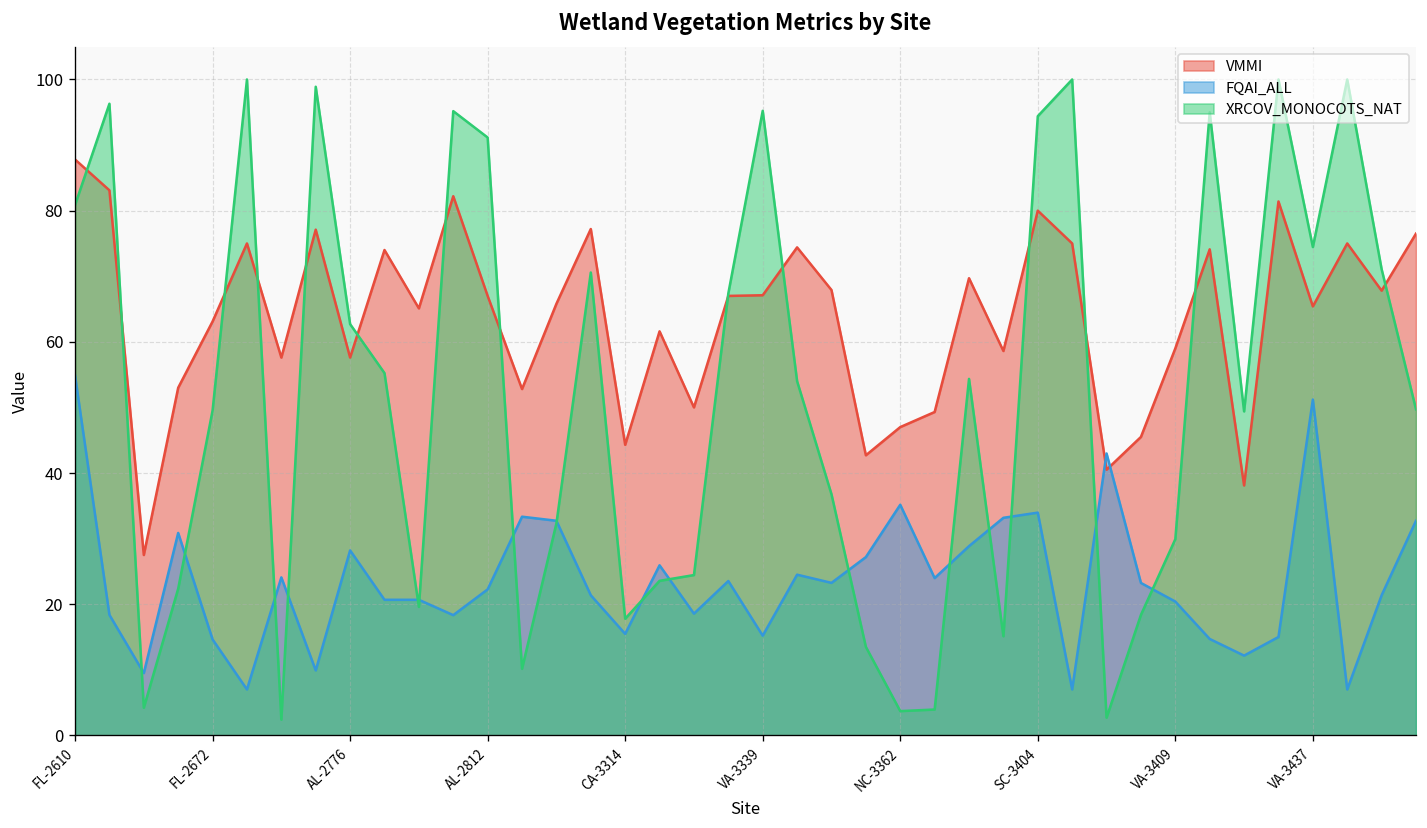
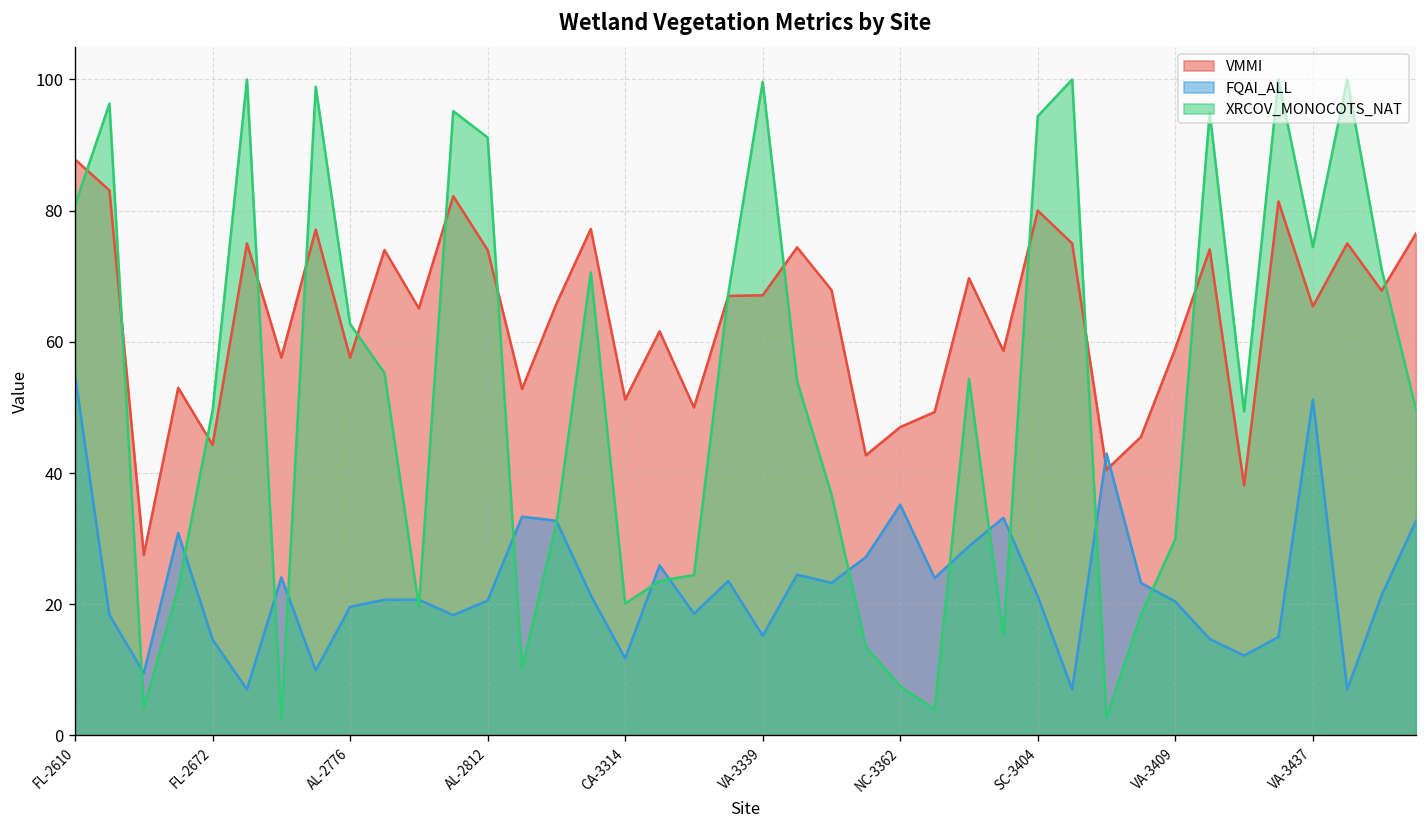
  {
    "VMMI": {
      "FL-2610": 88,
-     "FL-2672": 63,
+     "FL-2672": 44,
      "AL-2776": 58,
-     "AL-2812": 67,
-     "CA-3314": 44,
+     "AL-2812": 74,
+     "CA-3314": 51,
      "VA-3339": 67,
      "NC-3362": 47,
      "SC-3404": 80,
      "VA-3409": 59,
      "VA-3437": 65
    },
    "FQAI_ALL": {
      "FL-2610": 55,
      "FL-2672": 15,
-     "AL-2776": 28,
-     "AL-2812": 22,
-     "CA-3314": 15,
+     "AL-2776": 20,
+     "AL-2812": 21,
+     "CA-3314": 12,
      "VA-3339": 15,
      "NC-3362": 35,
-     "SC-3404": 34,
+     "SC-3404": 21,
      "VA-3409": 20,
      "VA-3437": 51
    },
    "XRCOV_MONOCOTS_NAT": {
      "FL-2610": 81,
      "FL-2672": 50,
      "AL-2776": 63,
      "AL-2812": 91,
-     "CA-3314": 18,
-     "VA-3339": 95,
-     "NC-3362": 4,
+     "CA-3314": 20,
+     "VA-3339": 100,
+     "NC-3362": 8,
      "SC-3404": 94,
      "VA-3409": 30,
      "VA-3437": 74
    }
  }
